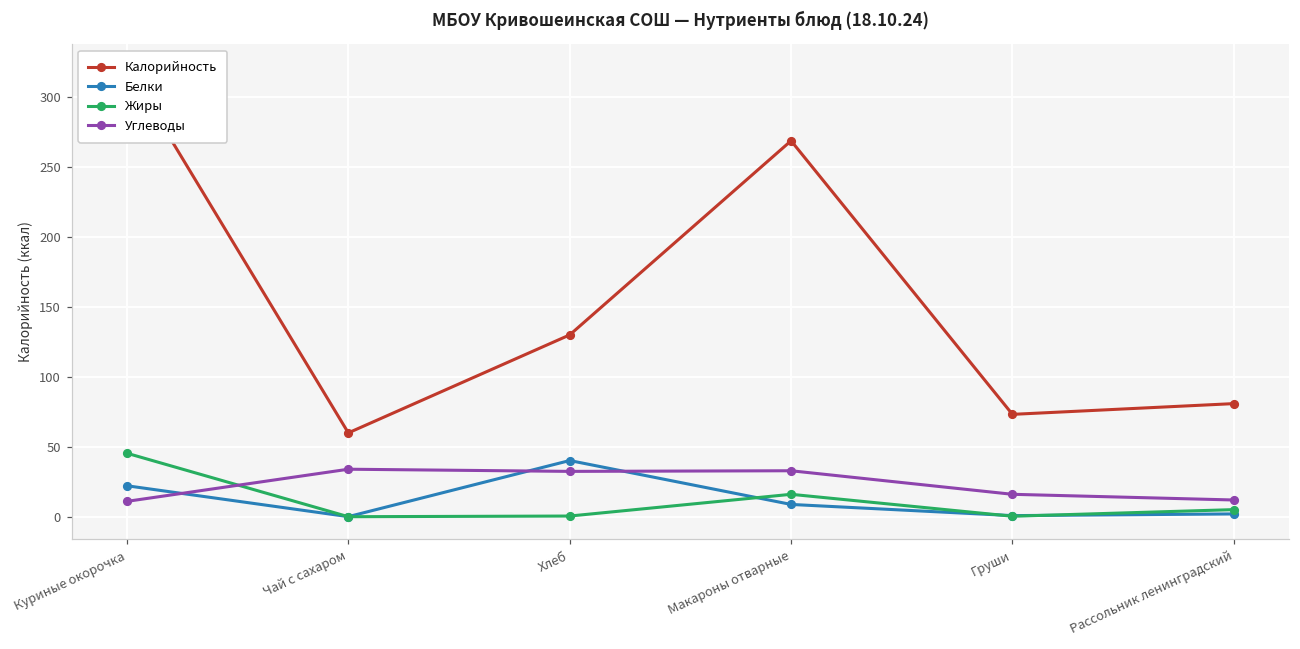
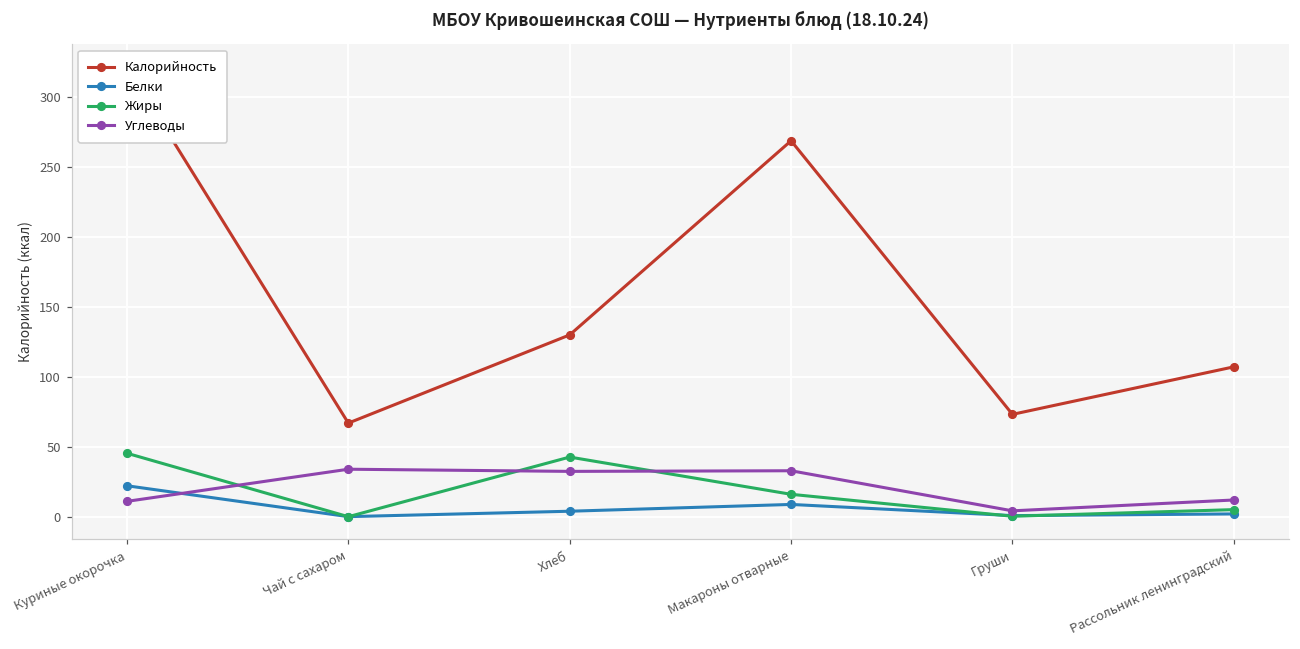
  {
    "Калорийность": {
-     "Чай с сахаром": 60,
+     "Чай с сахаром": 67,
      "Хлеб": 130,
      "Макароны отварные": 269,
      "Груши": 73,
-     "Рассольник ленинградский": 81
+     "Рассольник ленинградский": 107
    },
    "Белки": {
      "Куриные окорочка": 22,
-     "Хлеб": 40,
+     "Хлеб": 4,
      "Макароны отварные": 9,
      "Рассольник ленинградский": 2
    },
    "Жиры": {
      "Куриные окорочка": 45,
-     "Хлеб": 1,
+     "Хлеб": 43,
      "Макароны отварные": 16,
      "Рассольник ленинградский": 5
    },
    "Углеводы": {
      "Куриные окорочка": 11,
      "Чай с сахаром": 34,
      "Хлеб": 32,
      "Макароны отварные": 33,
-     "Груши": 16,
+     "Груши": 4,
      "Рассольник ленинградский": 12
    }
  }
